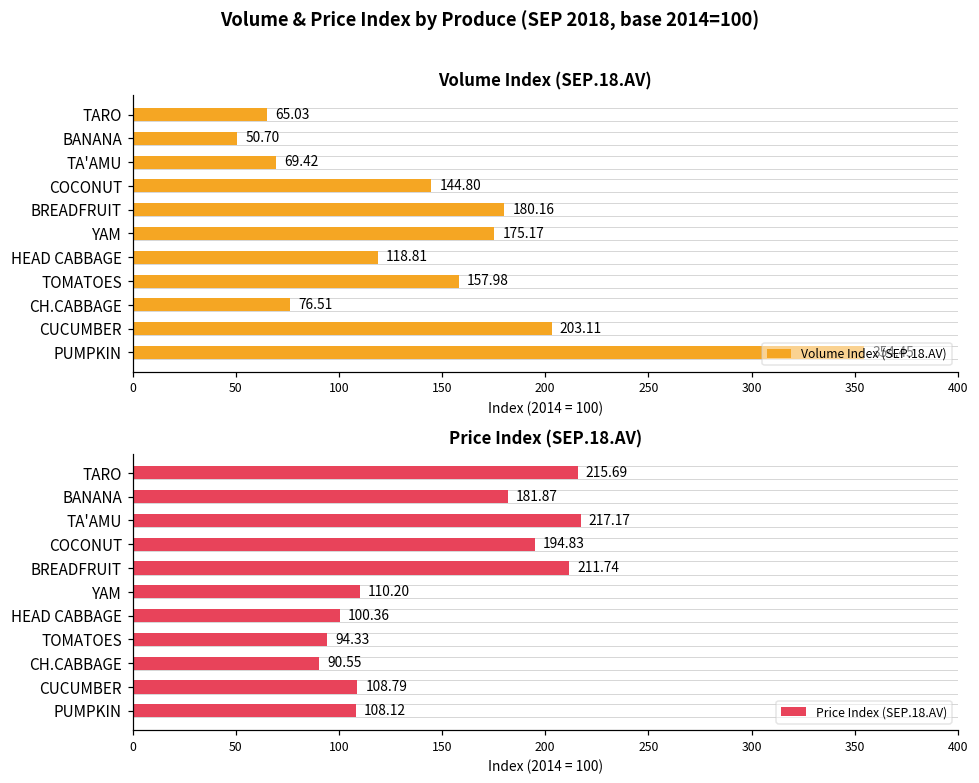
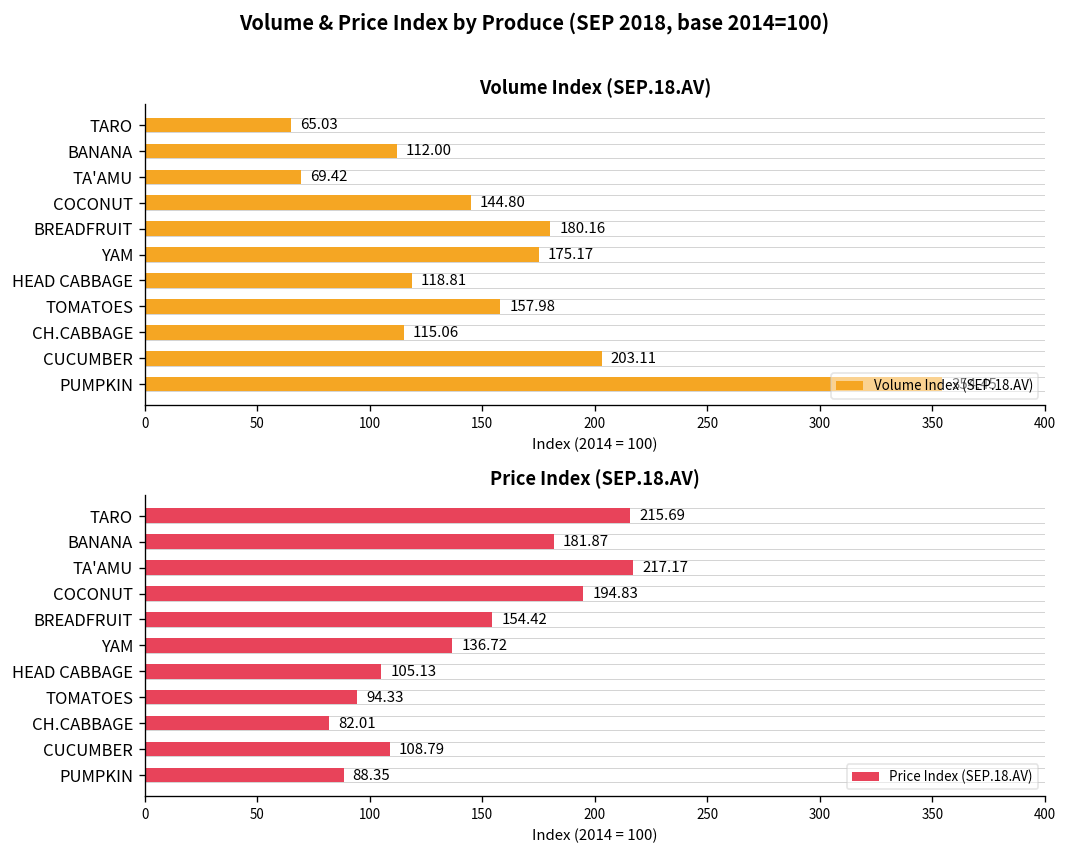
  {
    "Volume Index (SEP.18.AV)": {
      "TARO": 65.03,
-     "BANANA": 50.70,
+     "BANANA": 112.00,
      "TA'AMU": 69.42,
      "COCONUT": 144.80,
      "BREADFRUIT": 180.16,
      "YAM": 175.17,
      "HEAD CABBAGE": 118.81,
      "TOMATOES": 157.98,
-     "CH.CABBAGE": 76.51,
+     "CH.CABBAGE": 115.06,
      "CUCUMBER": 203.11
    },
    "Price Index (SEP.18.AV)": {
      "TARO": 215.69,
      "BANANA": 181.87,
      "TA'AMU": 217.17,
      "COCONUT": 194.83,
-     "BREADFRUIT": 211.74,
-     "YAM": 110.20,
-     "HEAD CABBAGE": 100.36,
+     "BREADFRUIT": 154.42,
+     "YAM": 136.72,
+     "HEAD CABBAGE": 105.13,
      "TOMATOES": 94.33,
-     "CH.CABBAGE": 90.55,
+     "CH.CABBAGE": 82.01,
      "CUCUMBER": 108.79,
-     "PUMPKIN": 108.12
+     "PUMPKIN": 88.35
    }
  }
